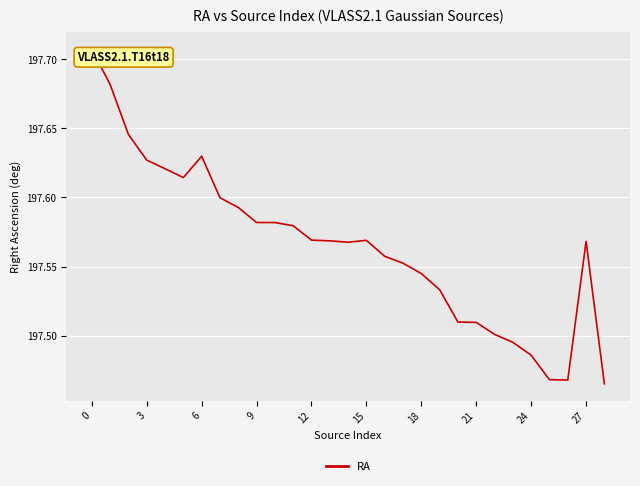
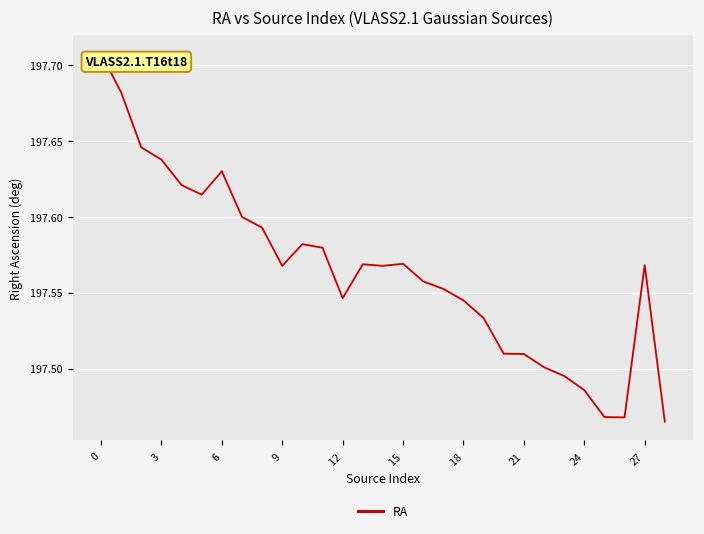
  {
-   "3": 197.627,
+   "3": 197.637,
    "6": 197.630,
-   "9": 197.582,
-   "12": 197.569,
+   "9": 197.568,
+   "12": 197.546,
    "15": 197.569,
    "18": 197.545,
    "21": 197.510,
    "24": 197.486,
    "27": 197.568
  }
